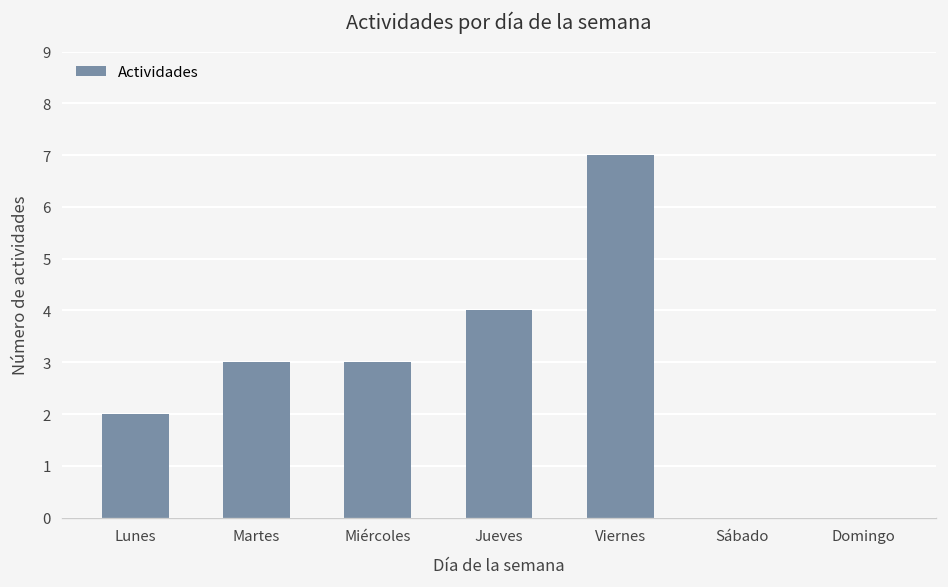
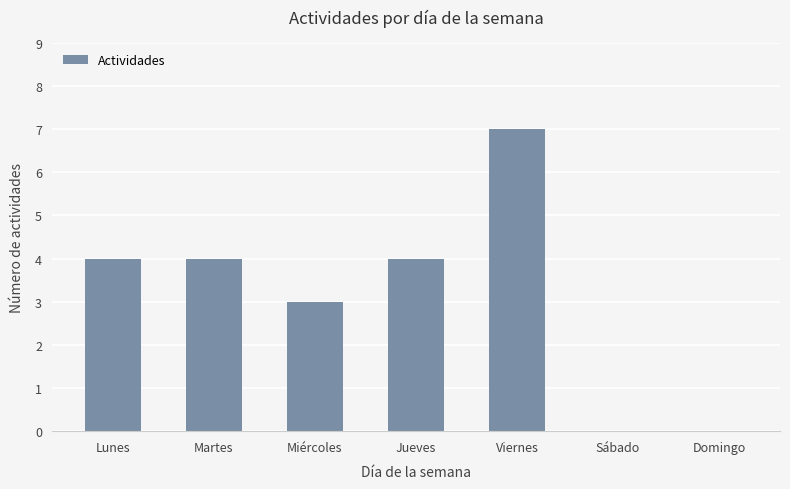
  {
-   "Lunes": 2,
-   "Martes": 3,
+   "Lunes": 4,
+   "Martes": 4,
    "Miércoles": 3,
    "Jueves": 4,
    "Viernes": 7,
    "Sábado": 0,
    "Domingo": 0
  }
